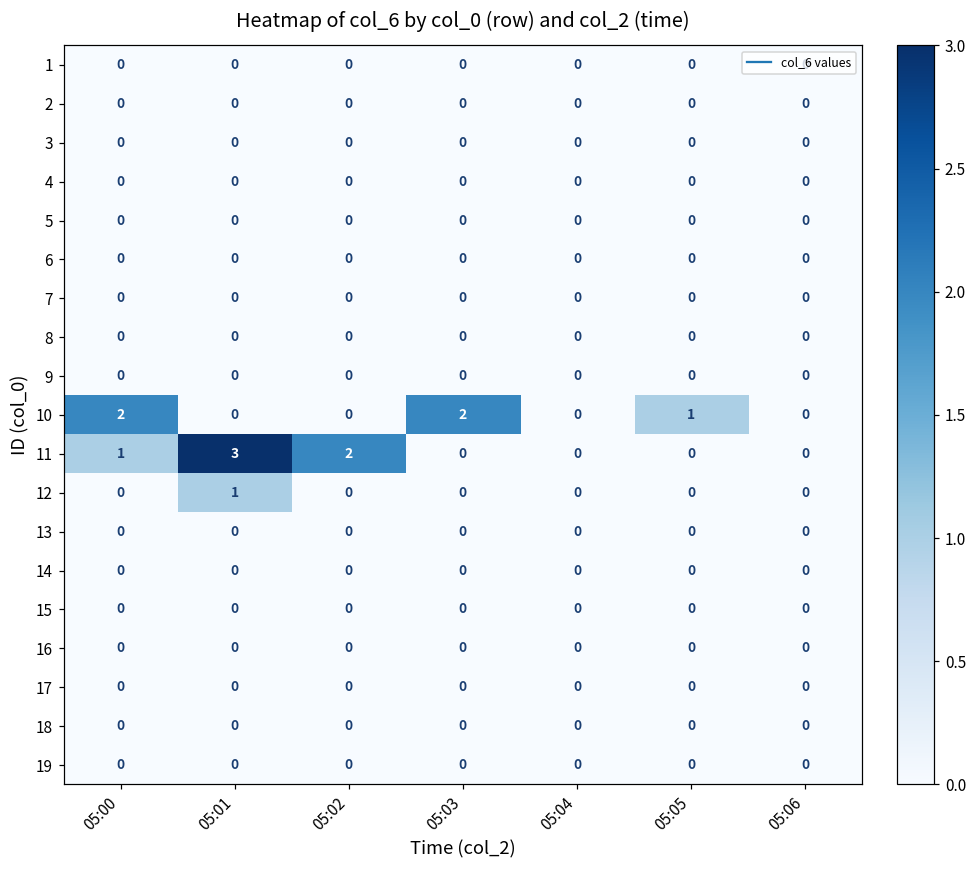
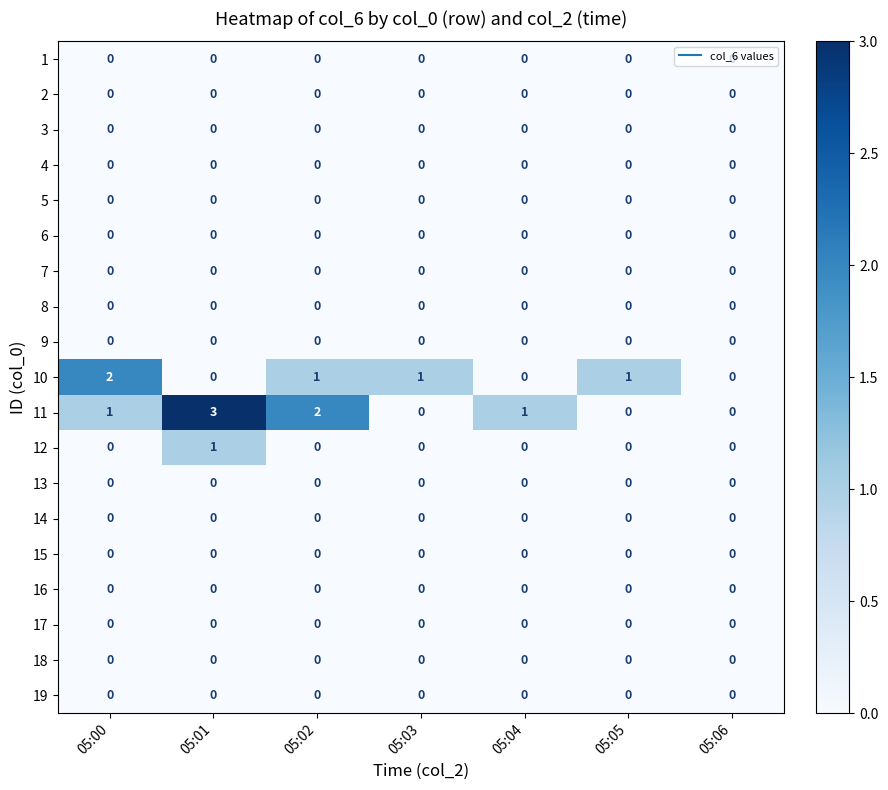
  {
    "1": {
      "05:00": 0,
      "05:01": 0,
      "05:02": 0,
      "05:03": 0,
      "05:04": 0,
      "05:05": 0
    },
    "2": {
      "05:00": 0,
      "05:01": 0,
      "05:02": 0,
      "05:03": 0,
      "05:04": 0,
      "05:05": 0,
      "05:06": 0
    },
    "3": {
      "05:00": 0,
      "05:01": 0,
      "05:02": 0,
      "05:03": 0,
      "05:04": 0,
      "05:05": 0,
      "05:06": 0
    },
    "4": {
      "05:00": 0,
      "05:01": 0,
      "05:02": 0,
      "05:03": 0,
      "05:04": 0,
      "05:05": 0,
      "05:06": 0
    },
    "5": {
      "05:00": 0,
      "05:01": 0,
      "05:02": 0,
      "05:03": 0,
      "05:04": 0,
      "05:05": 0,
      "05:06": 0
    },
    "6": {
      "05:00": 0,
      "05:01": 0,
      "05:02": 0,
      "05:03": 0,
      "05:04": 0,
      "05:05": 0,
      "05:06": 0
    },
    "7": {
      "05:00": 0,
      "05:01": 0,
      "05:02": 0,
      "05:03": 0,
      "05:04": 0,
      "05:05": 0,
      "05:06": 0
    },
    "8": {
      "05:00": 0,
      "05:01": 0,
      "05:02": 0,
      "05:03": 0,
      "05:04": 0,
      "05:05": 0,
      "05:06": 0
    },
    "9": {
      "05:00": 0,
      "05:01": 0,
      "05:02": 0,
      "05:03": 0,
      "05:04": 0,
      "05:05": 0,
      "05:06": 0
    },
    "10": {
      "05:00": 2,
      "05:01": 0,
-     "05:02": 0,
-     "05:03": 2,
+     "05:02": 1,
+     "05:03": 1,
      "05:04": 0,
      "05:05": 1,
      "05:06": 0
    },
    "11": {
      "05:00": 1,
      "05:01": 3,
      "05:02": 2,
      "05:03": 0,
-     "05:04": 0,
+     "05:04": 1,
      "05:05": 0,
      "05:06": 0
    },
    "12": {
      "05:00": 0,
      "05:01": 1,
      "05:02": 0,
      "05:03": 0,
      "05:04": 0,
      "05:05": 0,
      "05:06": 0
    },
    "13": {
      "05:00": 0,
      "05:01": 0,
      "05:02": 0,
      "05:03": 0,
      "05:04": 0,
      "05:05": 0,
      "05:06": 0
    },
    "14": {
      "05:00": 0,
      "05:01": 0,
      "05:02": 0,
      "05:03": 0,
      "05:04": 0,
      "05:05": 0,
      "05:06": 0
    },
    "15": {
      "05:00": 0,
      "05:01": 0,
      "05:02": 0,
      "05:03": 0,
      "05:04": 0,
      "05:05": 0,
      "05:06": 0
    },
    "16": {
      "05:00": 0,
      "05:01": 0,
      "05:02": 0,
      "05:03": 0,
      "05:04": 0,
      "05:05": 0,
      "05:06": 0
    },
    "17": {
      "05:00": 0,
      "05:01": 0,
      "05:02": 0,
      "05:03": 0,
      "05:04": 0,
      "05:05": 0,
      "05:06": 0
    },
    "18": {
      "05:00": 0,
      "05:01": 0,
      "05:02": 0,
      "05:03": 0,
      "05:04": 0,
      "05:05": 0,
      "05:06": 0
    },
    "19": {
      "05:00": 0,
      "05:01": 0,
      "05:02": 0,
      "05:03": 0,
      "05:04": 0,
      "05:05": 0,
      "05:06": 0
    }
  }
